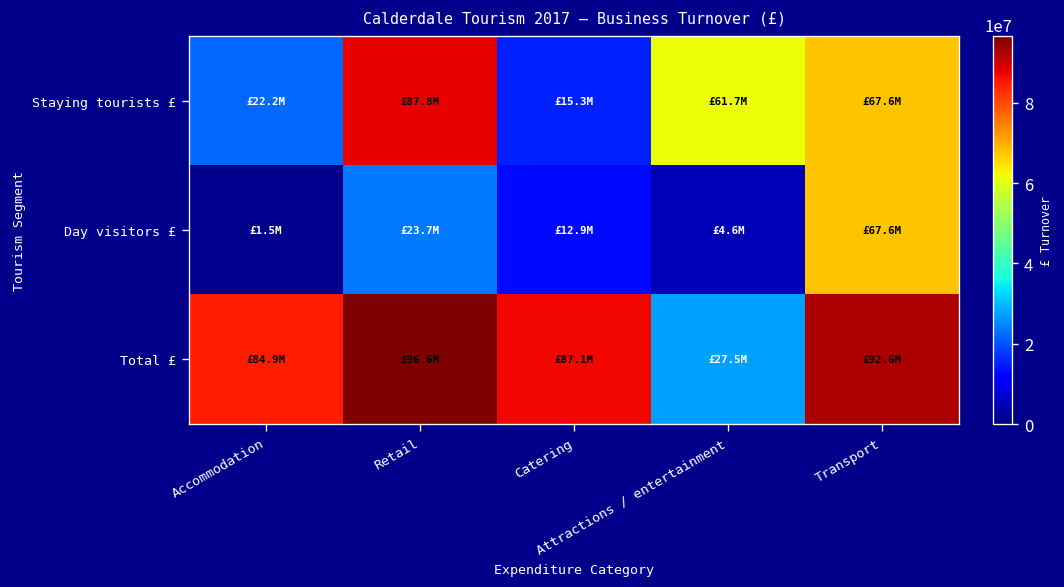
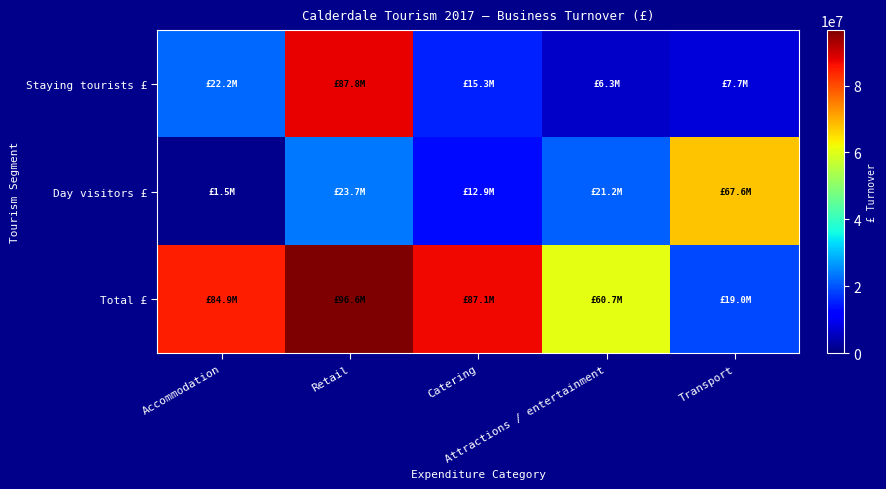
  {
    "Staying tourists £": {
      "Accommodation": "£22.2M",
      "Retail": "£87.8M",
      "Catering": "£15.3M",
-     "Attractions / entertainment": "£61.7M",
-     "Transport": "£67.6M"
+     "Attractions / entertainment": "£6.3M",
+     "Transport": "£7.7M"
    },
    "Day visitors £": {
      "Accommodation": "£1.5M",
      "Retail": "£23.7M",
      "Catering": "£12.9M",
-     "Attractions / entertainment": "£4.6M",
+     "Attractions / entertainment": "£21.2M",
      "Transport": "£67.6M"
    },
    "Total £": {
      "Accommodation": "£84.9M",
      "Retail": "£96.6M",
      "Catering": "£87.1M",
-     "Attractions / entertainment": "£27.5M",
-     "Transport": "£92.6M"
+     "Attractions / entertainment": "£60.7M",
+     "Transport": "£19.0M"
    }
  }
